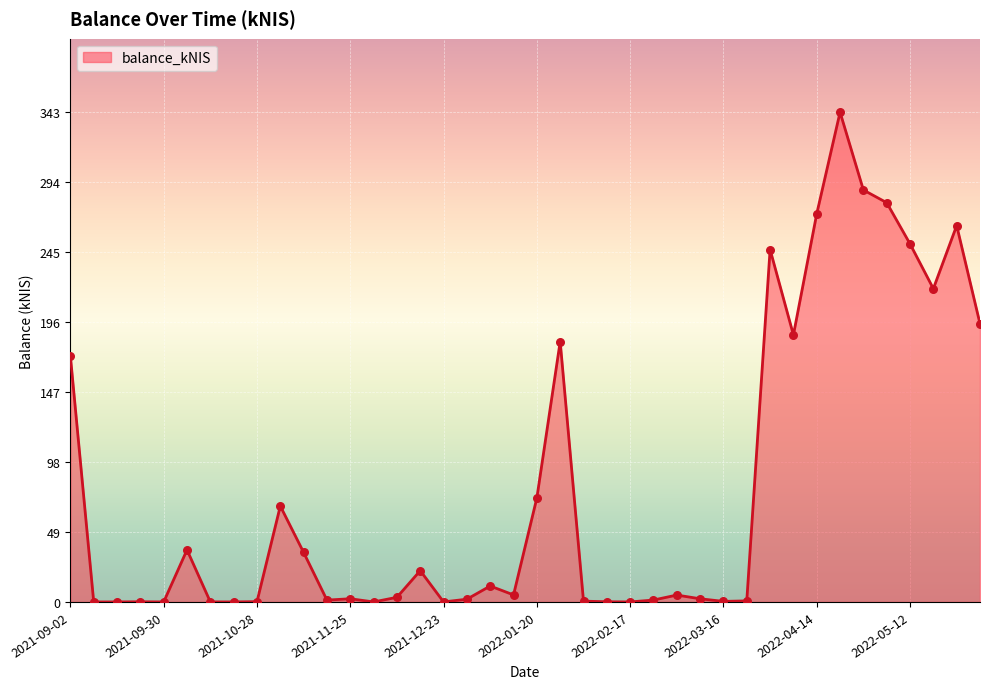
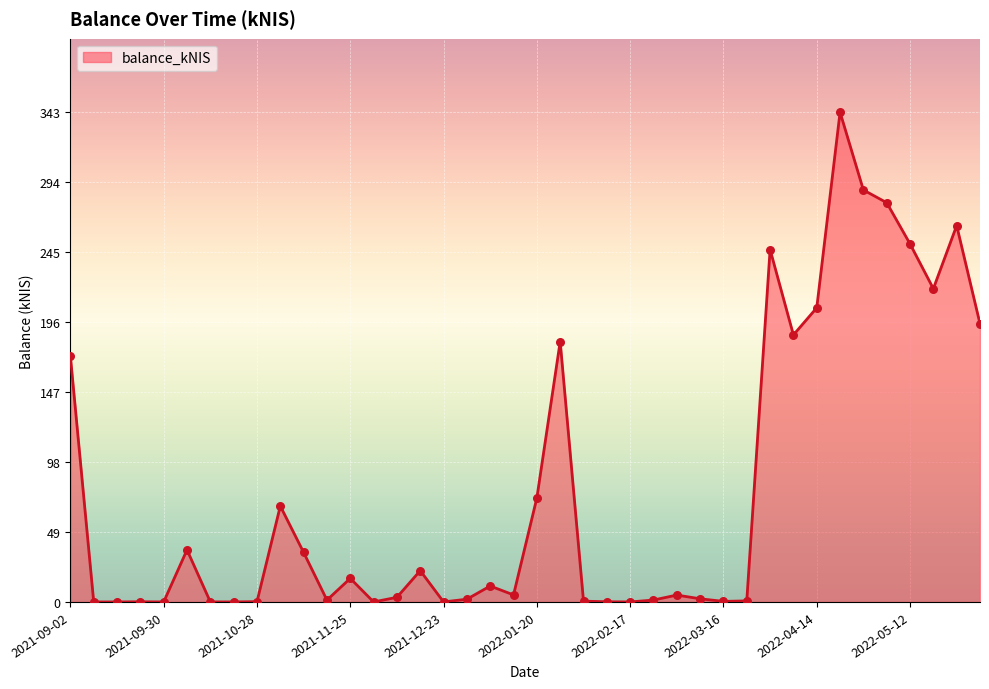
  {
    "2021-09-02": 172,
    "2021-09-30": 0,
    "2021-10-28": 0,
-   "2021-11-25": 2,
+   "2021-11-25": 17,
    "2021-12-23": 0,
    "2022-01-20": 73,
    "2022-02-17": 0,
    "2022-03-16": 0,
-   "2022-04-14": 272,
+   "2022-04-14": 206,
    "2022-05-12": 251
  }
